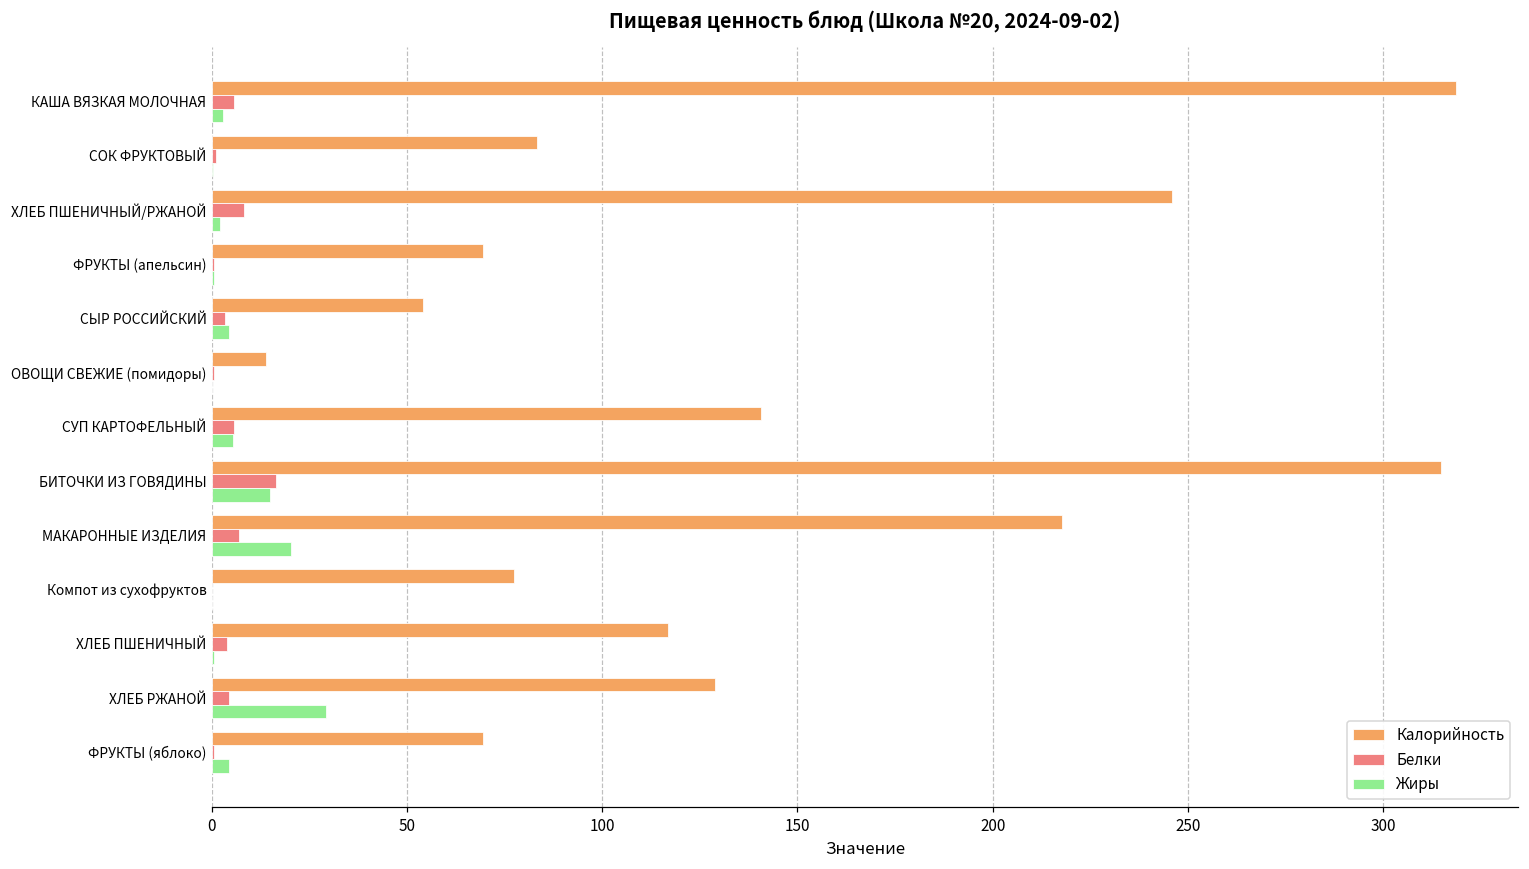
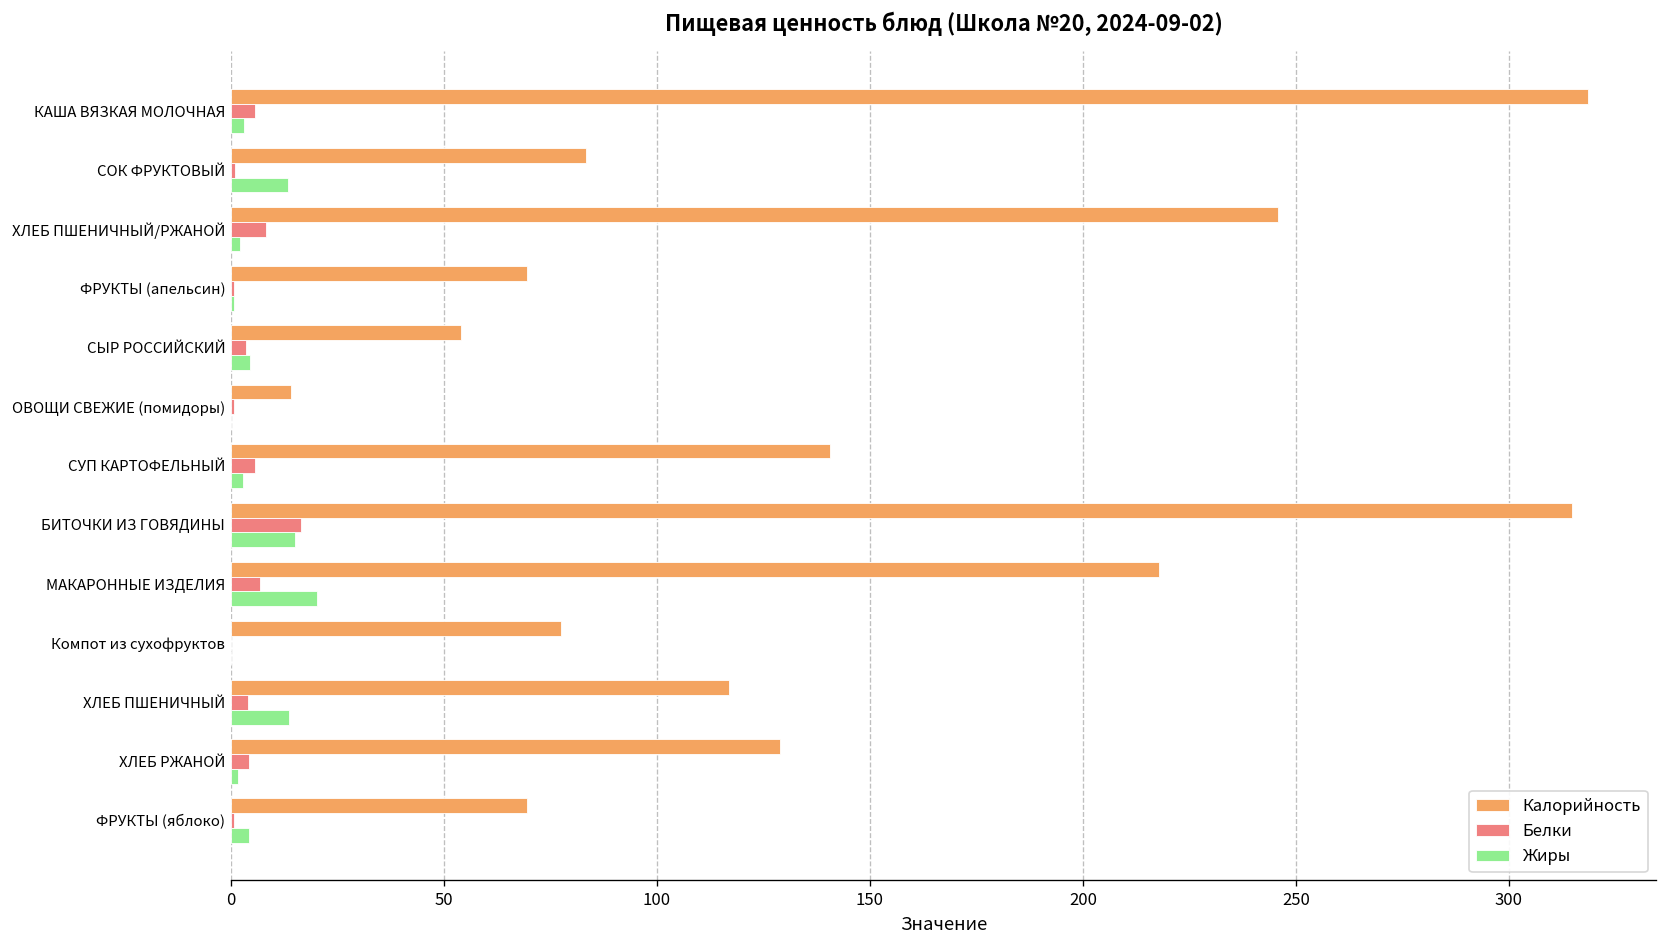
  {
    "Жиры": {
      "КАША ВЯЗКАЯ МОЛОЧНАЯ": 3,
-     "СОК ФРУКТОВЫЙ": 0,
+     "СОК ФРУКТОВЫЙ": 14,
      "ХЛЕБ ПШЕНИЧНЫЙ/РЖАНОЙ": 2,
      "СЫР РОССИЙСКИЙ": 4,
-     "СУП КАРТОФЕЛЬНЫЙ": 5,
+     "СУП КАРТОФЕЛЬНЫЙ": 3,
      "БИТОЧКИ ИЗ ГОВЯДИНЫ": 15,
      "МАКАРОННЫЕ ИЗДЕЛИЯ": 20,
      "Компот из сухофруктов": 0,
-     "ХЛЕБ ПШЕНИЧНЫЙ": 1,
-     "ХЛЕБ РЖАНОЙ": 29,
+     "ХЛЕБ ПШЕНИЧНЫЙ": 14,
+     "ХЛЕБ РЖАНОЙ": 2,
      "ФРУКТЫ (яблоко)": 4
    }
  }
